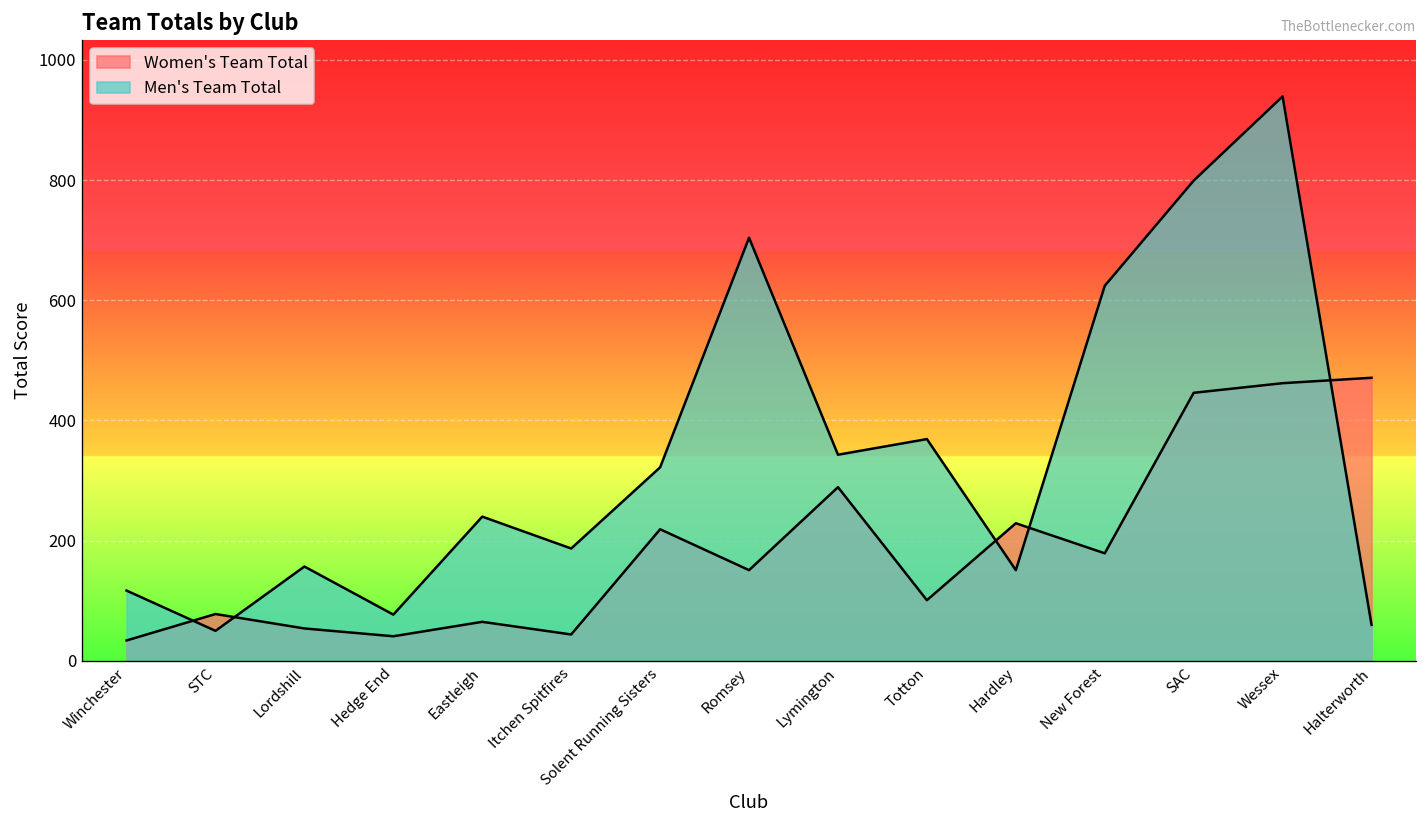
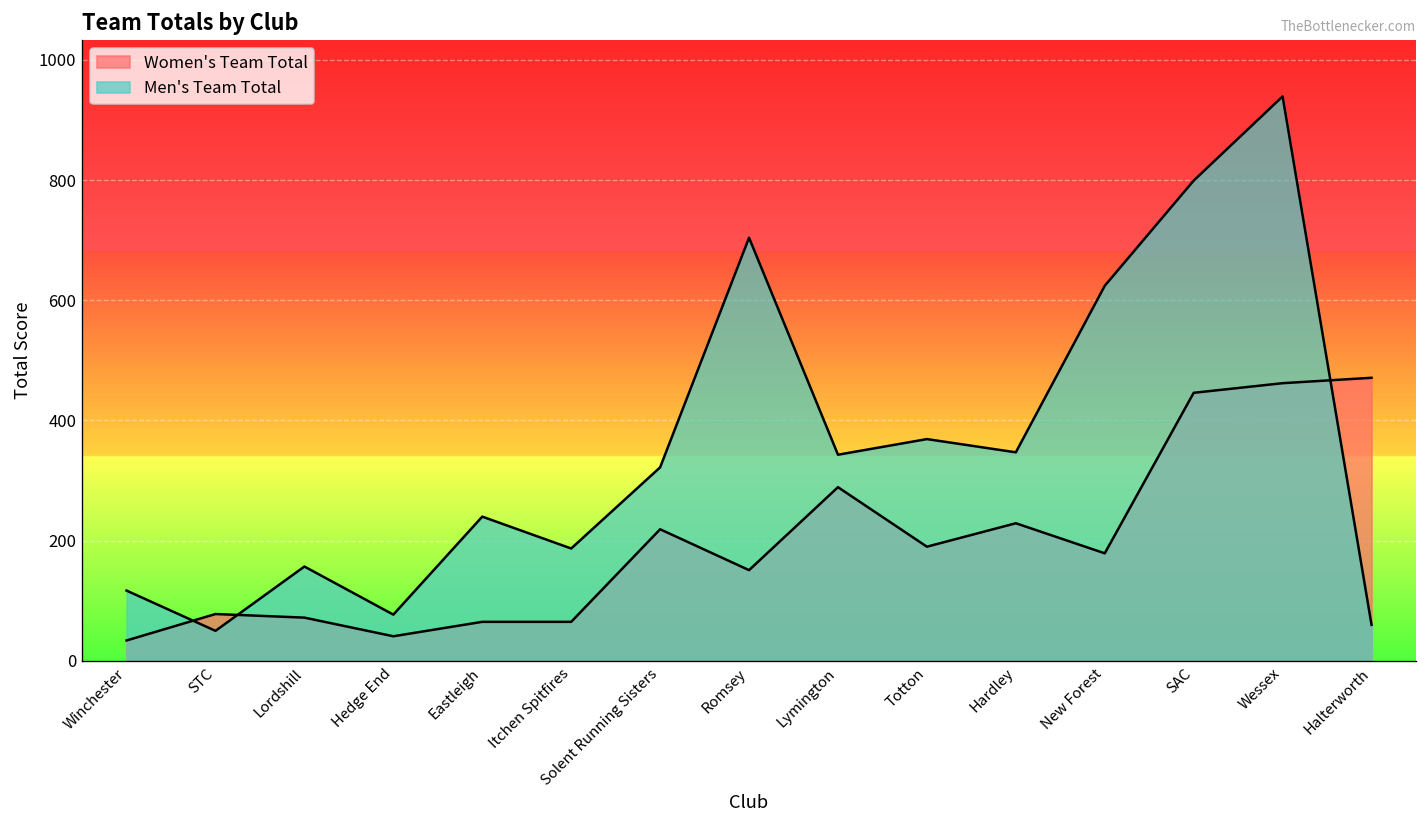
  {
    "Women's Team Total": {
      "Winchester": 30,
      "STC": 80,
-     "Lordshill": 50,
+     "Lordshill": 70,
      "Hedge End": 40,
      "Eastleigh": 70,
-     "Itchen Spitfires": 40,
+     "Itchen Spitfires": 70,
      "Solent Running Sisters": 220,
      "Romsey": 150,
      "Lymington": 290,
-     "Totton": 100,
+     "Totton": 190,
      "Hardley": 230,
      "New Forest": 180,
      "SAC": 450,
      "Wessex": 460,
      "Halterworth": 470
    },
    "Men's Team Total": {
      "Winchester": 120,
      "STC": 50,
      "Lordshill": 160,
      "Hedge End": 80,
      "Eastleigh": 240,
      "Itchen Spitfires": 190,
      "Solent Running Sisters": 320,
      "Romsey": 700,
      "Lymington": 340,
      "Totton": 370,
-     "Hardley": 150,
+     "Hardley": 350,
      "New Forest": 620,
      "SAC": 800,
      "Wessex": 940,
      "Halterworth": 60
    }
  }
